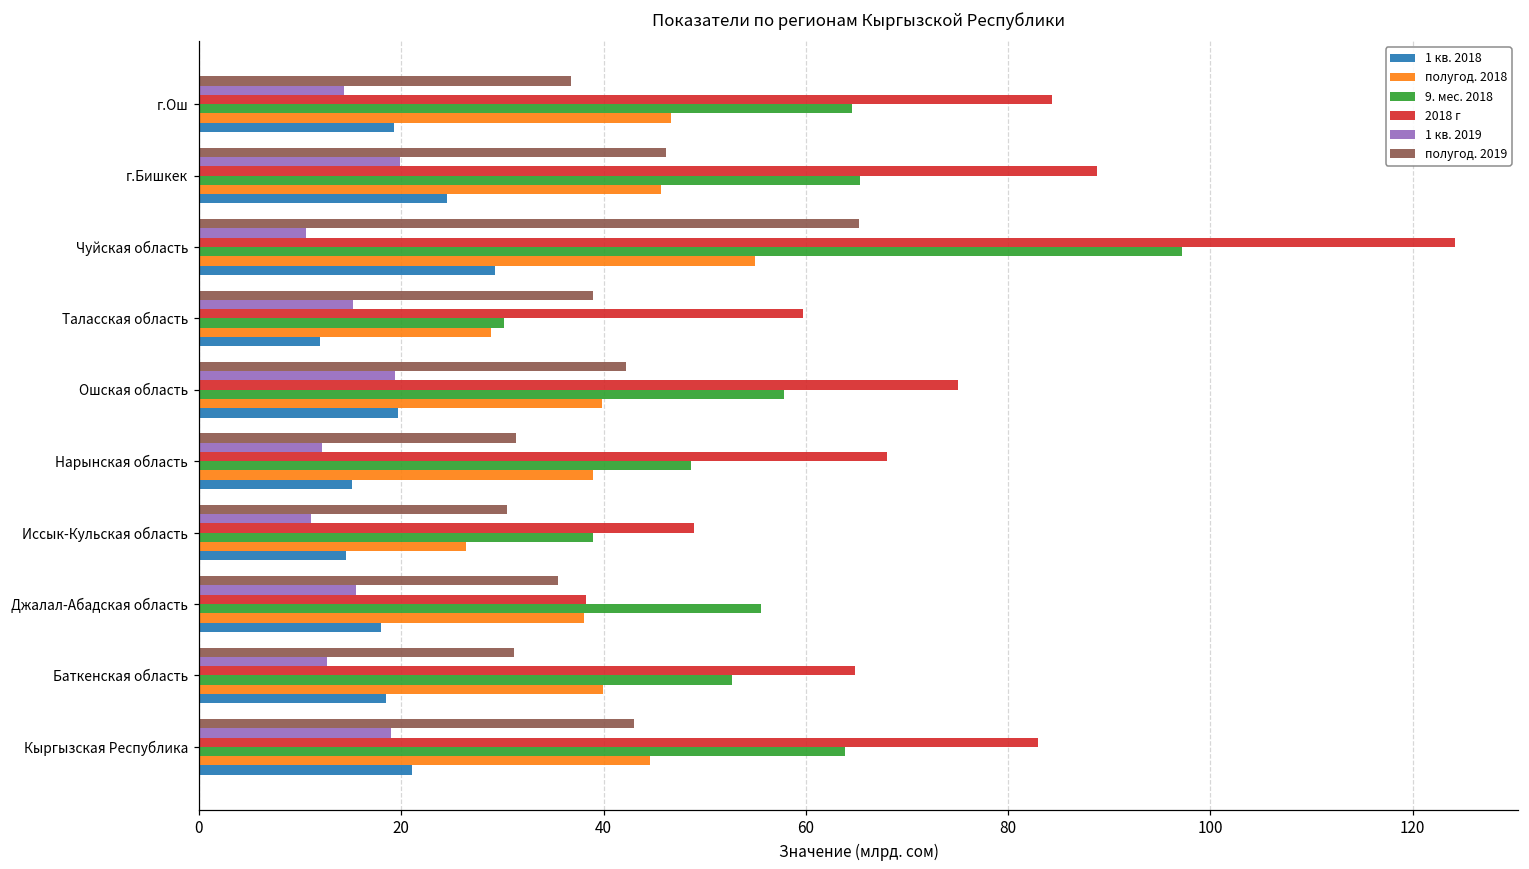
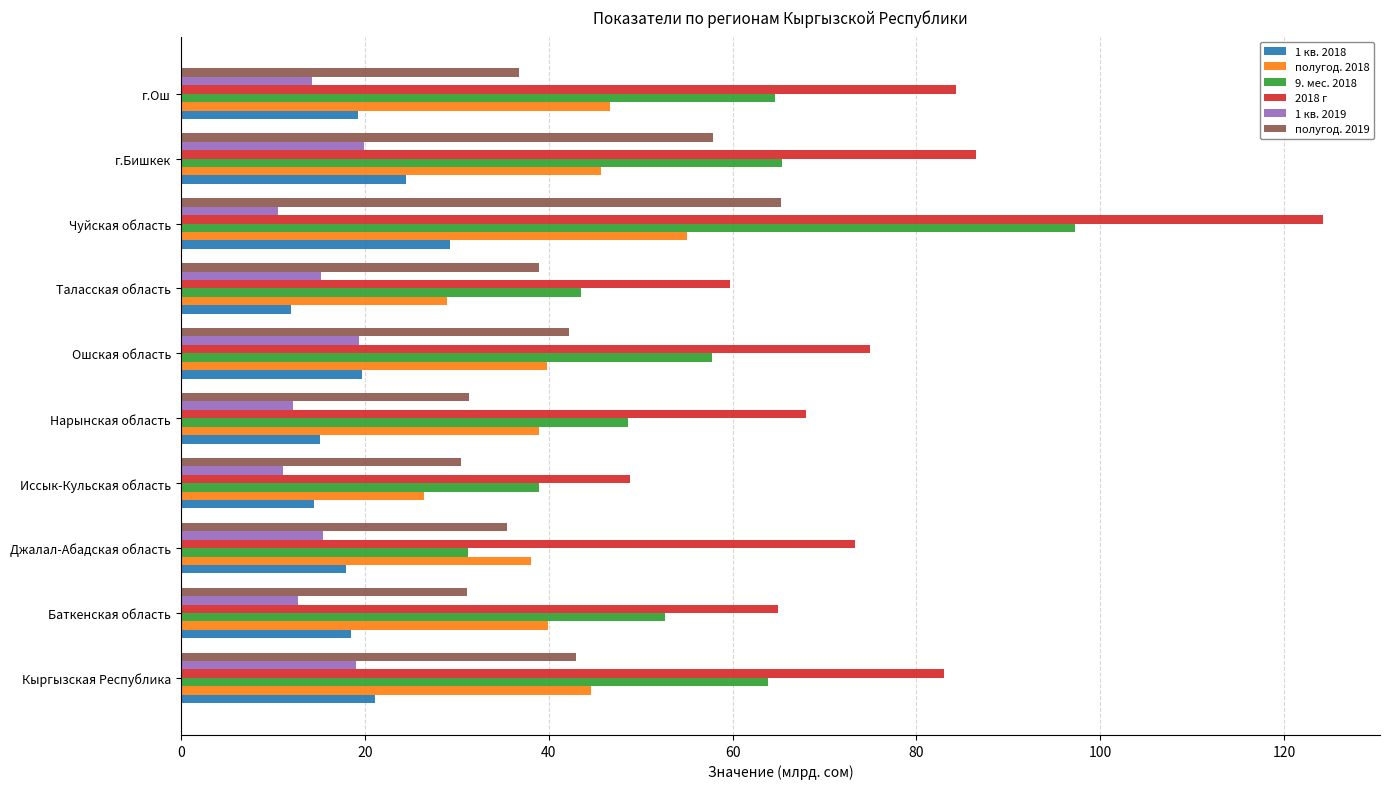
  {
    "1 кв. 2018": {
      "г.Ош": 19,
      "г.Бишкек": 25,
      "Чуйская область": 29,
      "Таласская область": 12,
      "Ошская область": 20,
      "Нарынская область": 15,
      "Иссык-Кульская область": 15,
      "Джалал-Абадская область": 18,
      "Баткенская область": 19,
      "Кыргызская Республика": 21
    },
    "полугод. 2018": {
      "г.Ош": 47,
      "г.Бишкек": 46,
      "Чуйская область": 55,
      "Таласская область": 29,
      "Ошская область": 40,
      "Нарынская область": 39,
      "Иссык-Кульская область": 26,
      "Джалал-Абадская область": 38,
      "Баткенская область": 40,
      "Кыргызская Республика": 45
    },
    "9. мес. 2018": {
      "г.Ош": 65,
      "г.Бишкек": 65,
      "Чуйская область": 97,
-     "Таласская область": 30,
+     "Таласская область": 44,
      "Ошская область": 58,
      "Нарынская область": 49,
      "Иссык-Кульская область": 39,
-     "Джалал-Абадская область": 56,
+     "Джалал-Абадская область": 31,
      "Баткенская область": 53,
      "Кыргызская Республика": 64
    },
    "2018 г": {
      "г.Ош": 84,
-     "г.Бишкек": 89,
+     "г.Бишкек": 87,
      "Чуйская область": 124,
      "Таласская область": 60,
      "Ошская область": 75,
      "Нарынская область": 68,
      "Иссык-Кульская область": 49,
-     "Джалал-Абадская область": 38,
+     "Джалал-Абадская область": 73,
      "Баткенская область": 65,
      "Кыргызская Республика": 83
    },
    "1 кв. 2019": {
      "г.Ош": 14,
      "г.Бишкек": 20,
      "Чуйская область": 11,
      "Таласская область": 15,
      "Ошская область": 19,
      "Нарынская область": 12,
      "Иссык-Кульская область": 11,
      "Джалал-Абадская область": 16,
      "Баткенская область": 13,
      "Кыргызская Республика": 19
    },
    "полугод. 2019": {
      "г.Ош": 37,
-     "г.Бишкек": 46,
+     "г.Бишкек": 58,
      "Чуйская область": 65,
      "Таласская область": 39,
      "Ошская область": 42,
      "Нарынская область": 31,
      "Иссык-Кульская область": 31,
      "Джалал-Абадская область": 36,
      "Баткенская область": 31,
      "Кыргызская Республика": 43
    }
  }
